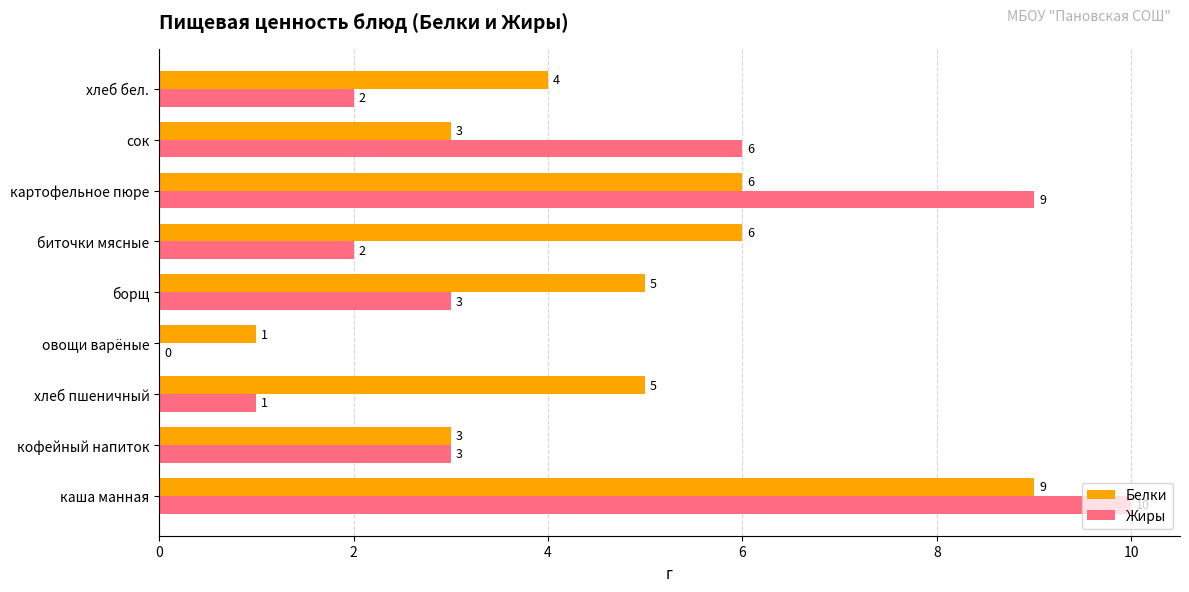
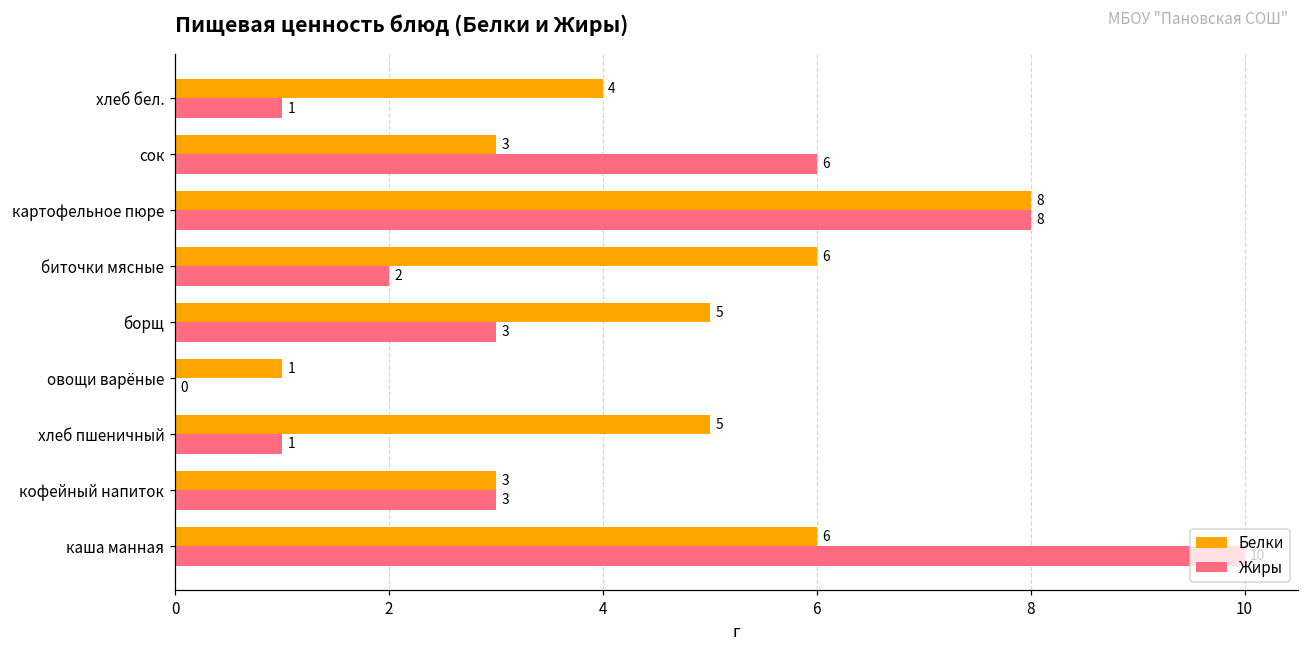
  {
    "Белки": {
      "хлеб бел.": 4,
      "сок": 3,
-     "картофельное пюре": 6,
+     "картофельное пюре": 8,
      "биточки мясные": 6,
      "борщ": 5,
      "овощи варёные": 1,
      "хлеб пшеничный": 5,
      "кофейный напиток": 3,
-     "каша манная": 9
+     "каша манная": 6
    },
    "Жиры": {
-     "хлеб бел.": 2,
+     "хлеб бел.": 1,
      "сок": 6,
-     "картофельное пюре": 9,
+     "картофельное пюре": 8,
      "биточки мясные": 2,
      "борщ": 3,
      "овощи варёные": 0,
      "хлеб пшеничный": 1,
      "кофейный напиток": 3
    }
  }
